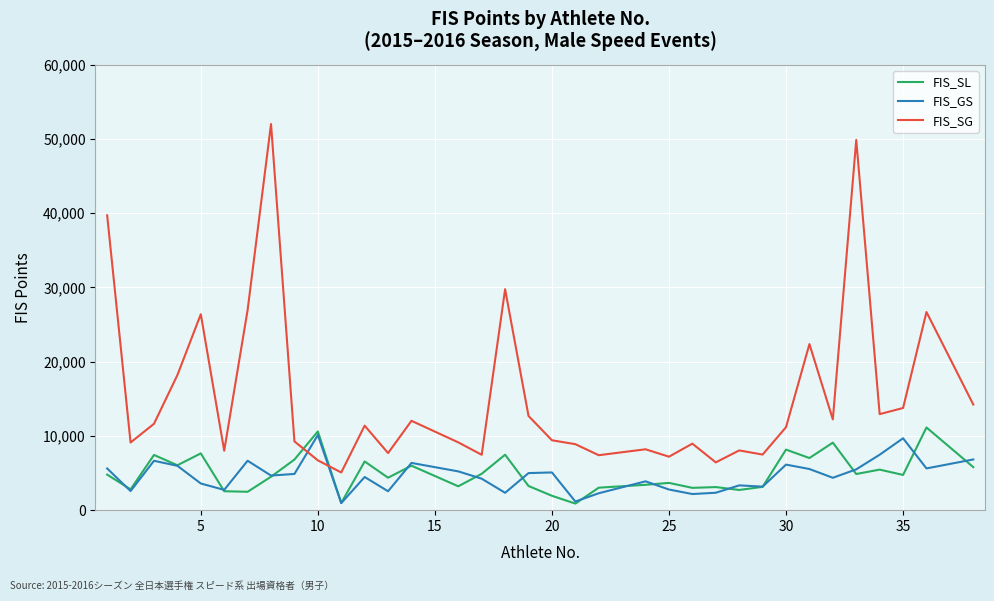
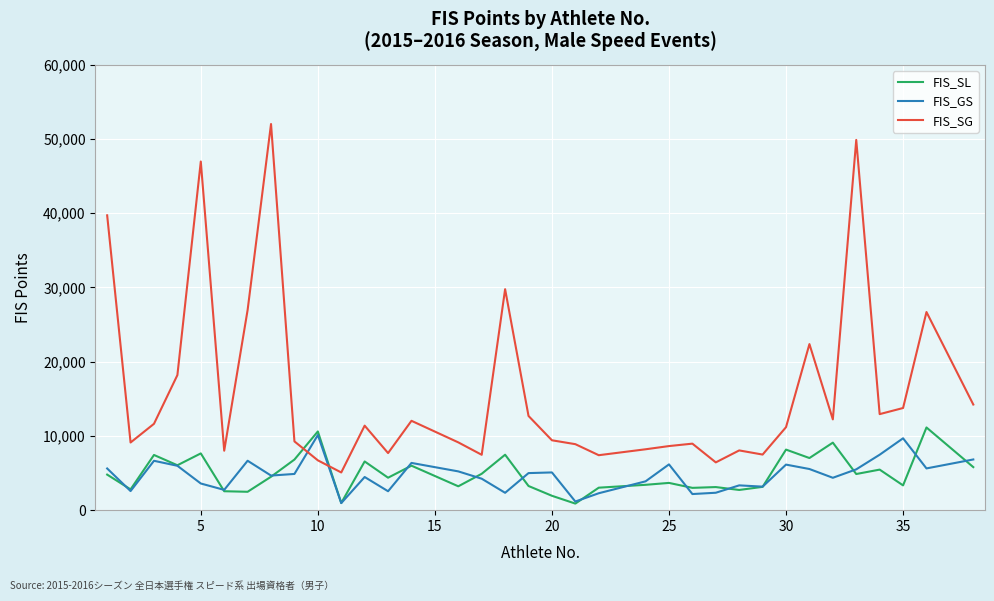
  {
    "FIS_SL": {
      "5": "8,000",
      "10": "11,000",
      "20": "2,000",
      "25": "4,000",
      "30": "8,000",
-     "35": "5,000"
+     "35": "3,000"
    },
    "FIS_GS": {
      "5": "4,000",
      "10": "10,000",
      "20": "5,000",
-     "25": "3,000",
+     "25": "6,000",
      "30": "6,000",
      "35": "10,000"
    },
    "FIS_SG": {
-     "5": "26,000",
+     "5": "47,000",
      "10": "7,000",
      "20": "9,000",
-     "25": "7,000",
+     "25": "9,000",
      "30": "11,000",
      "35": "14,000"
    }
  }
